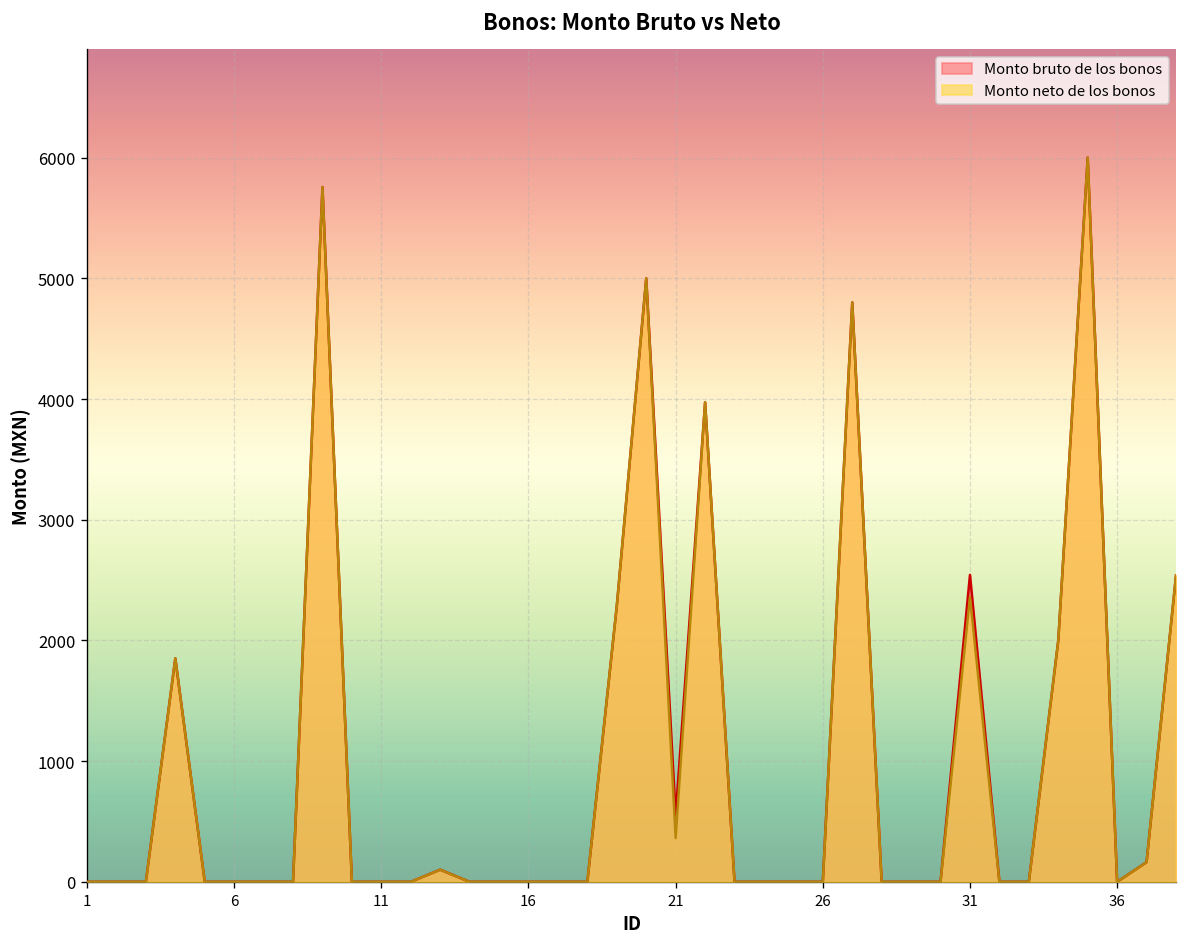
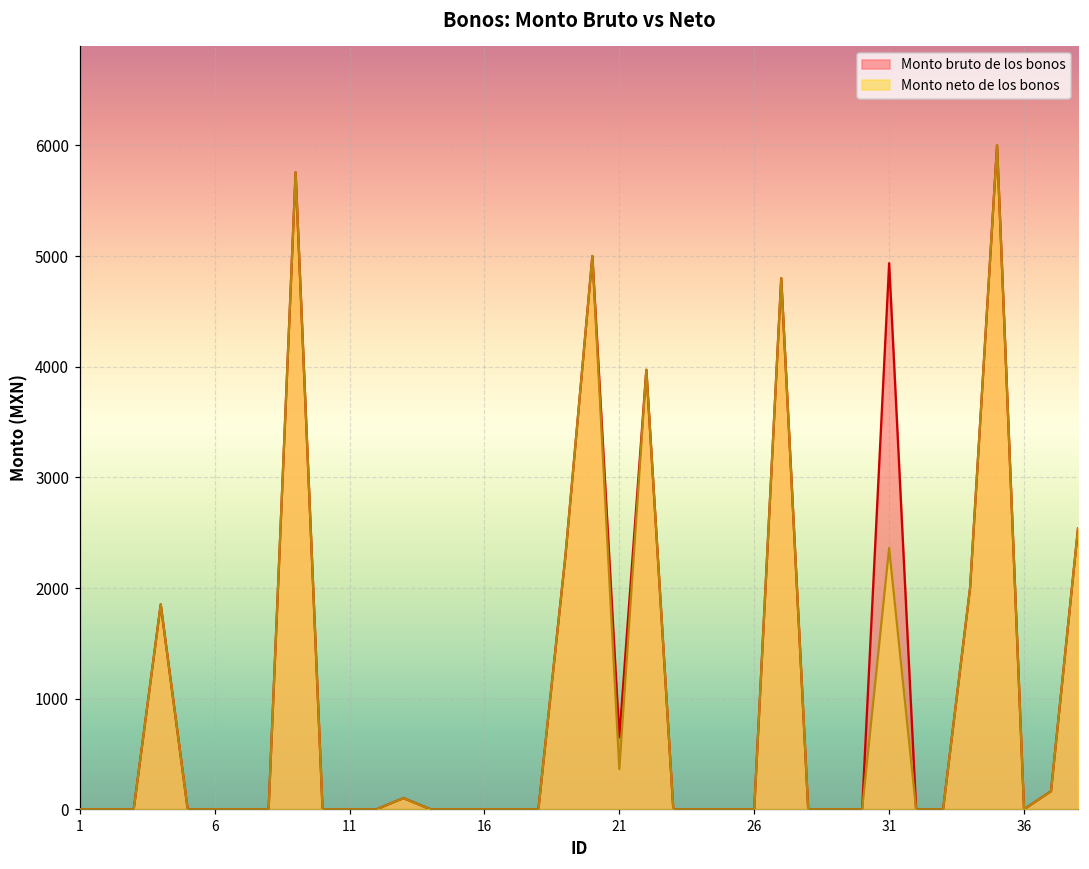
  {
    "Monto bruto de los bonos": {
-     "21": 550,
-     "31": 2540
+     "21": 650,
+     "31": 4940
    },
    "Monto neto de los bonos": {
      "21": 360,
      "31": 2360
    }
  }
